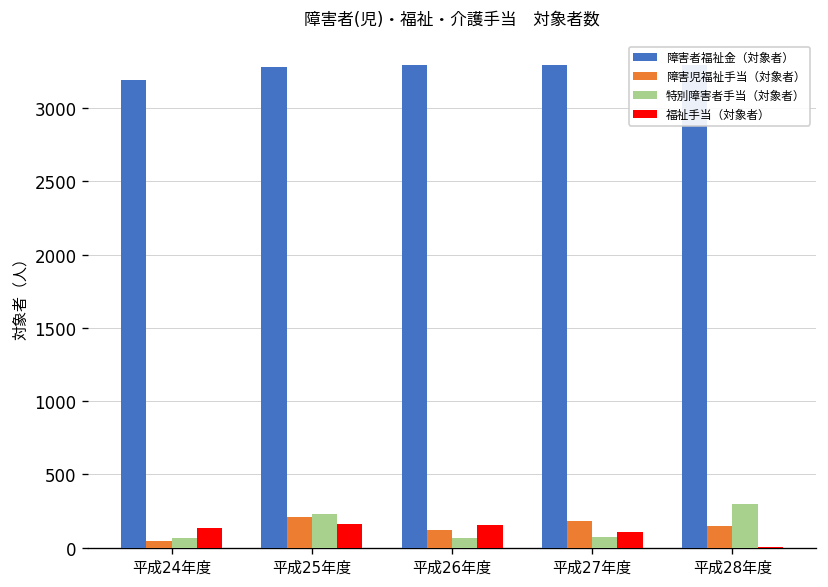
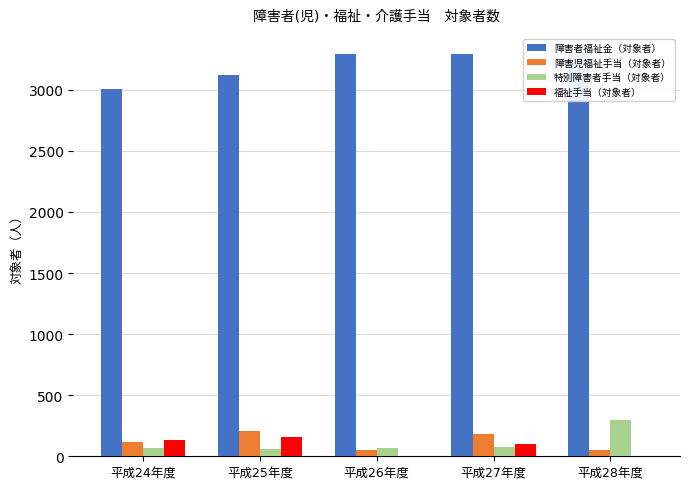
  {
    "障害者福祉金（対象者）": {
-     "平成24年度": 3190,
-     "平成25年度": 3280,
+     "平成24年度": 3010,
+     "平成25年度": 3120,
      "平成26年度": 3290,
      "平成27年度": 3290
    },
    "障害児福祉手当（対象者）": {
-     "平成24年度": 50,
+     "平成24年度": 120,
      "平成25年度": 210,
-     "平成26年度": 120,
+     "平成26年度": 50,
      "平成27年度": 180,
-     "平成28年度": 150
+     "平成28年度": 50
    },
    "特別障害者手当（対象者）": {
      "平成24年度": 70,
-     "平成25年度": 230,
+     "平成25年度": 60,
      "平成26年度": 70,
      "平成27年度": 70,
      "平成28年度": 300
    },
    "福祉手当（対象者）": {
      "平成24年度": 140,
      "平成25年度": 160,
-     "平成26年度": 160,
+     "平成26年度": 10,
      "平成27年度": 100
    }
  }
